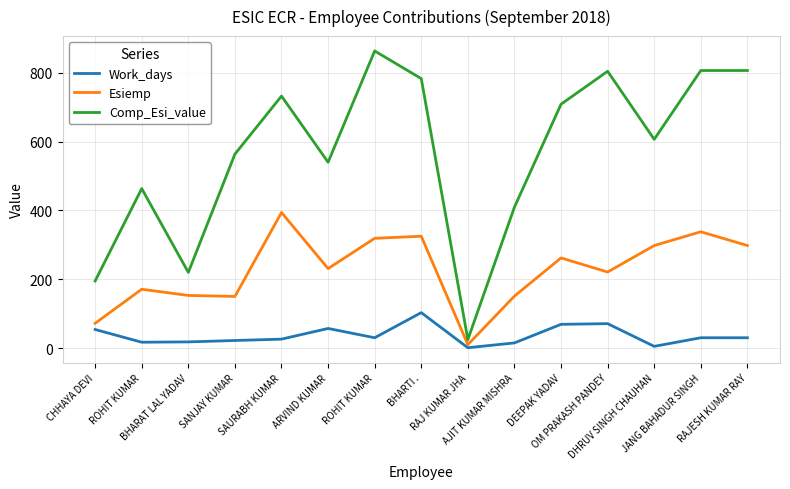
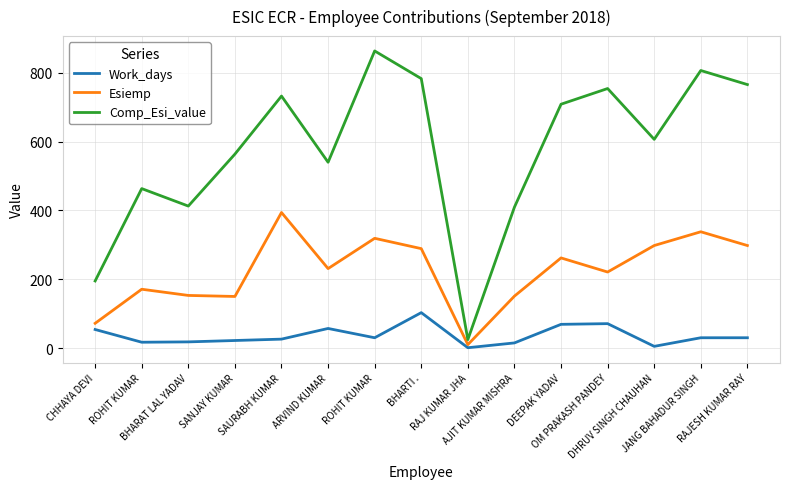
  {
    "Work_days": {
      "CHHAYA DEVI": 50,
      "BHARAT LAL YADAV": 20,
      "SANJAY KUMAR": 20,
      "SAURABH KUMAR": 30,
      "ARVIND KUMAR": 60,
      "BHARTI .": 100,
      "RAJ KUMAR JHA": 0,
      "AJIT KUMAR MISHRA": 20,
      "DEEPAK YADAV": 70,
      "OM PRAKASH PANDEY": 70,
      "DHRUV SINGH CHAUHAN": 10,
      "JANG BAHADUR SINGH": 30,
      "RAJESH KUMAR RAY": 30
    },
    "Esiemp": {
      "CHHAYA DEVI": 70,
      "BHARAT LAL YADAV": 150,
      "SANJAY KUMAR": 150,
      "SAURABH KUMAR": 390,
      "ARVIND KUMAR": 230,
-     "BHARTI .": 330,
+     "BHARTI .": 290,
      "RAJ KUMAR JHA": 10,
      "AJIT KUMAR MISHRA": 150,
      "DEEPAK YADAV": 260,
      "OM PRAKASH PANDEY": 220,
      "DHRUV SINGH CHAUHAN": 300,
      "JANG BAHADUR SINGH": 340,
      "RAJESH KUMAR RAY": 300
    },
    "Comp_Esi_value": {
      "CHHAYA DEVI": 200,
-     "BHARAT LAL YADAV": 220,
+     "BHARAT LAL YADAV": 410,
      "SANJAY KUMAR": 560,
      "SAURABH KUMAR": 730,
      "ARVIND KUMAR": 540,
      "BHARTI .": 780,
      "RAJ KUMAR JHA": 20,
      "AJIT KUMAR MISHRA": 410,
      "DEEPAK YADAV": 710,
-     "OM PRAKASH PANDEY": 800,
+     "OM PRAKASH PANDEY": 750,
      "DHRUV SINGH CHAUHAN": 610,
      "JANG BAHADUR SINGH": 810,
-     "RAJESH KUMAR RAY": 810
+     "RAJESH KUMAR RAY": 770
    }
  }
